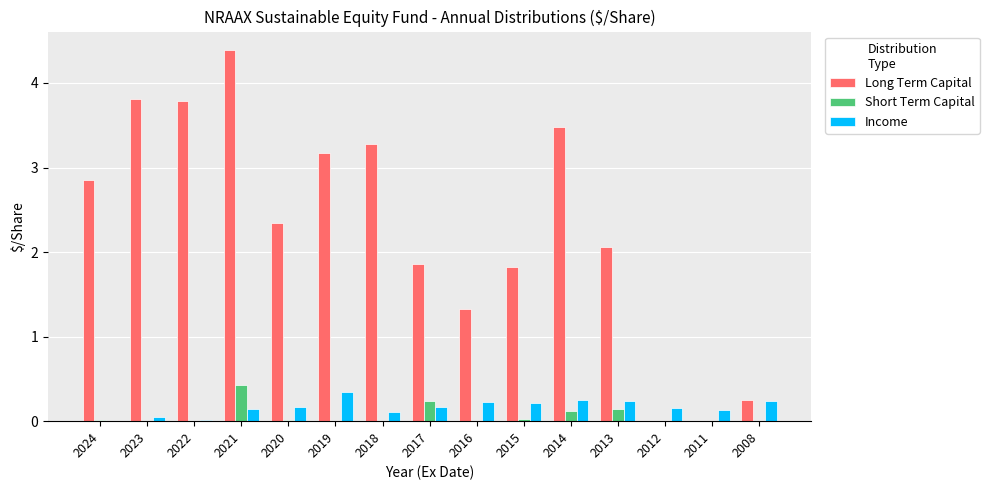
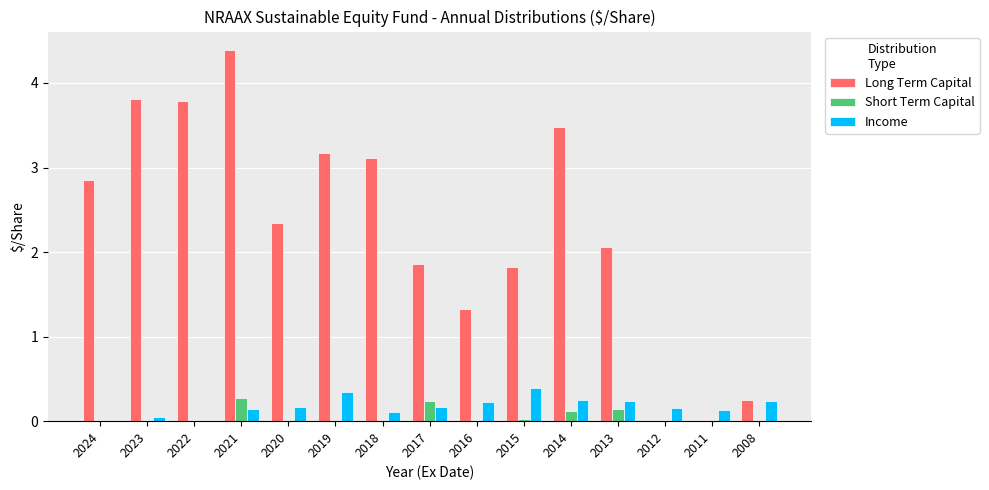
  {
    "Long Term Capital": {
      "2024": 2.9,
      "2023": 3.8,
      "2022": 3.8,
      "2021": 4.4,
      "2020": 2.3,
      "2019": 3.2,
-     "2018": 3.3,
+     "2018": 3.1,
      "2017": 1.9,
      "2016": 1.3,
      "2015": 1.8,
      "2014": 3.5,
      "2013": 2.1,
      "2012": 0.0,
      "2011": 0.0,
      "2008": 0.2
    },
    "Short Term Capital": {
      "2023": 0.0,
      "2022": 0.0,
-     "2021": 0.4,
+     "2021": 0.3,
      "2019": 0.0,
      "2018": 0.0,
      "2017": 0.2,
      "2016": 0.0,
      "2015": 0.0,
      "2014": 0.1,
      "2013": 0.1,
      "2012": 0.0,
      "2011": 0.0
    },
    "Income": {
      "2024": 0.0,
      "2023": 0.1,
      "2021": 0.1,
      "2020": 0.2,
      "2019": 0.3,
      "2018": 0.1,
      "2017": 0.2,
      "2016": 0.2,
-     "2015": 0.2,
+     "2015": 0.4,
      "2014": 0.2,
      "2013": 0.2,
      "2012": 0.2,
      "2011": 0.1,
      "2008": 0.2
    }
  }
